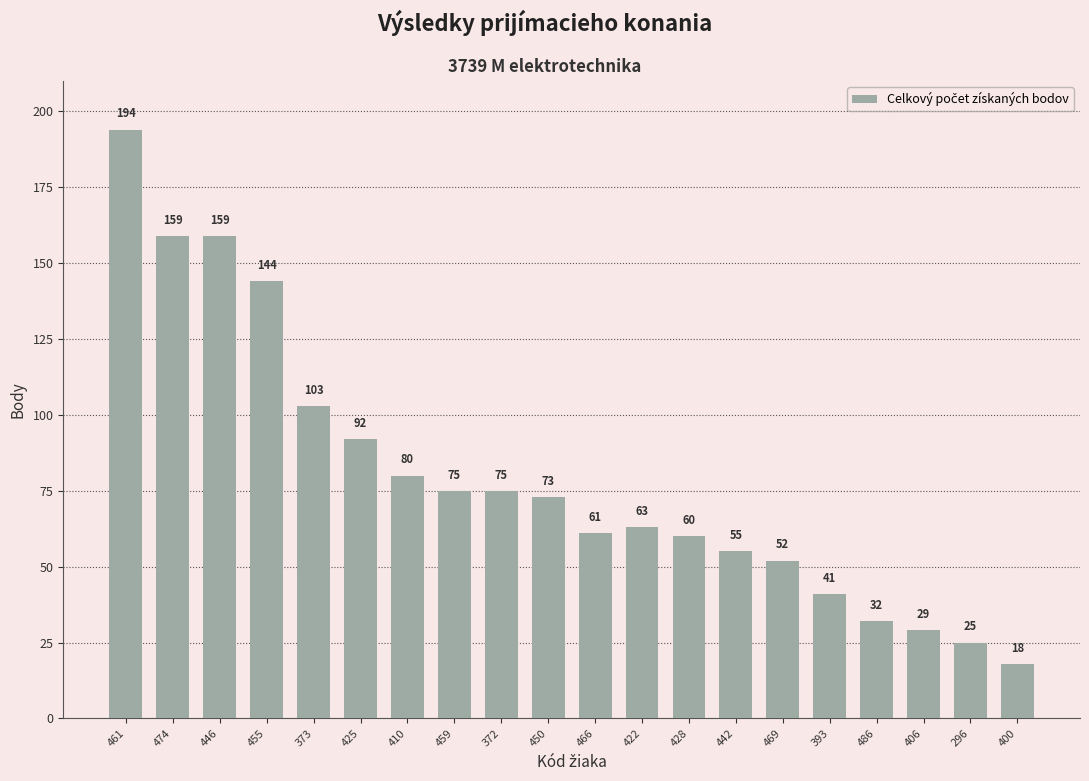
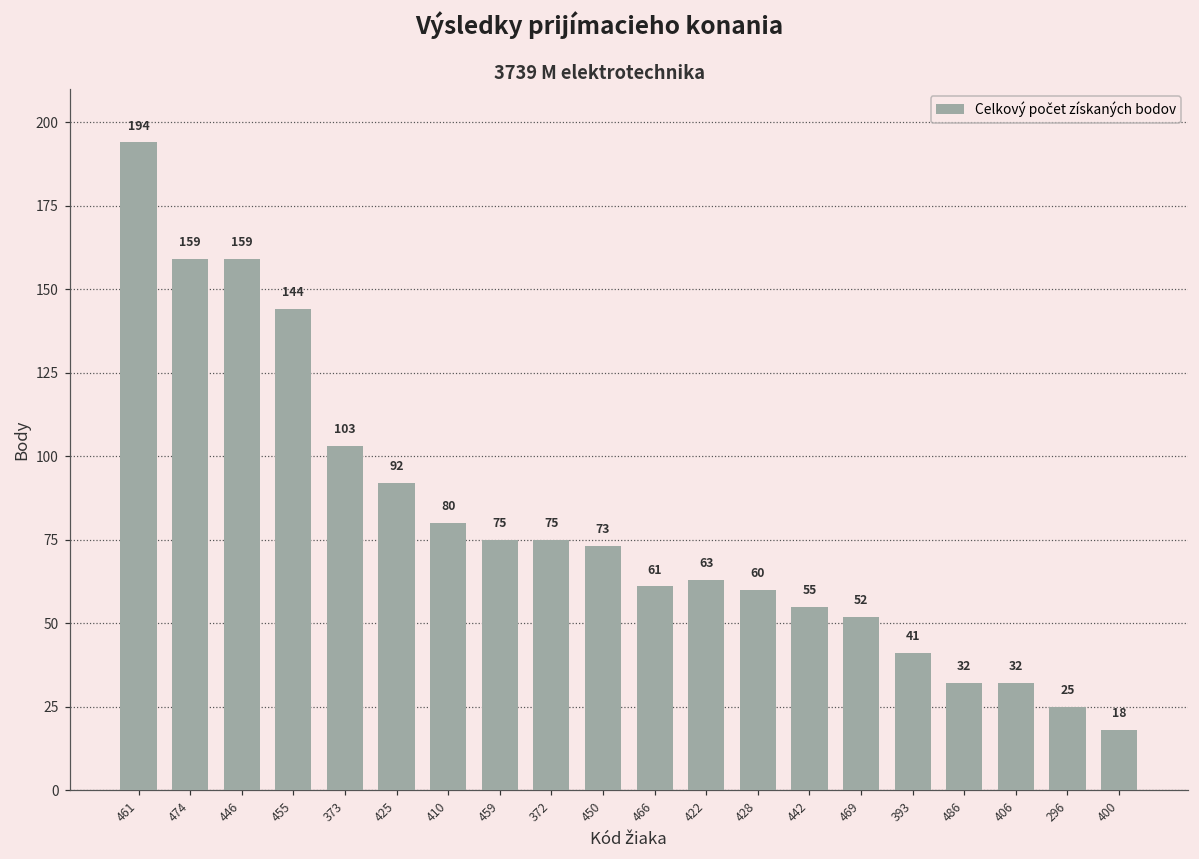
  {
    "461": 194,
    "474": 159,
    "446": 159,
    "455": 144,
    "373": 103,
    "425": 92,
    "410": 80,
    "459": 75,
    "372": 75,
    "450": 73,
    "466": 61,
    "422": 63,
    "428": 60,
    "442": 55,
    "469": 52,
    "393": 41,
    "486": 32,
-   "406": 29,
+   "406": 32,
    "296": 25,
    "400": 18
  }
